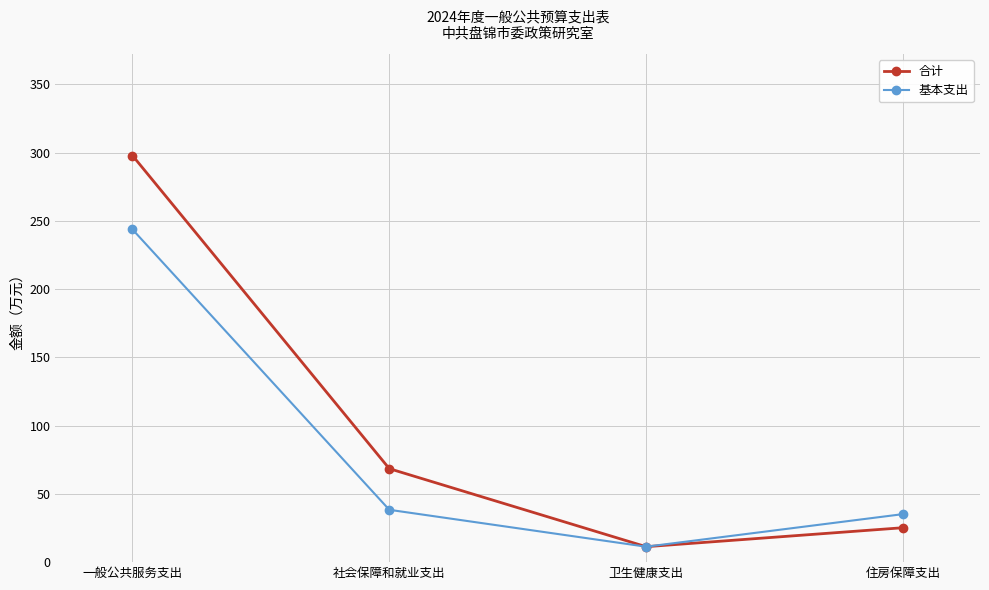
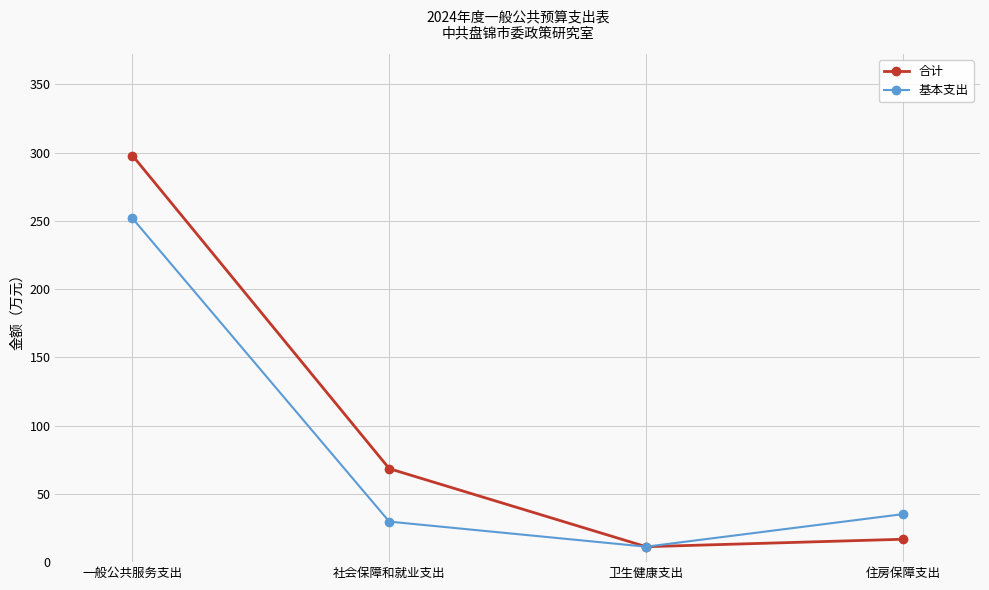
  {
    "合计": {
      "一般公共服务支出": 298,
      "社会保障和就业支出": 68,
-     "住房保障支出": 25
+     "住房保障支出": 17
    },
    "基本支出": {
-     "一般公共服务支出": 244,
-     "社会保障和就业支出": 38,
+     "一般公共服务支出": 252,
+     "社会保障和就业支出": 30,
      "住房保障支出": 35
    }
  }
